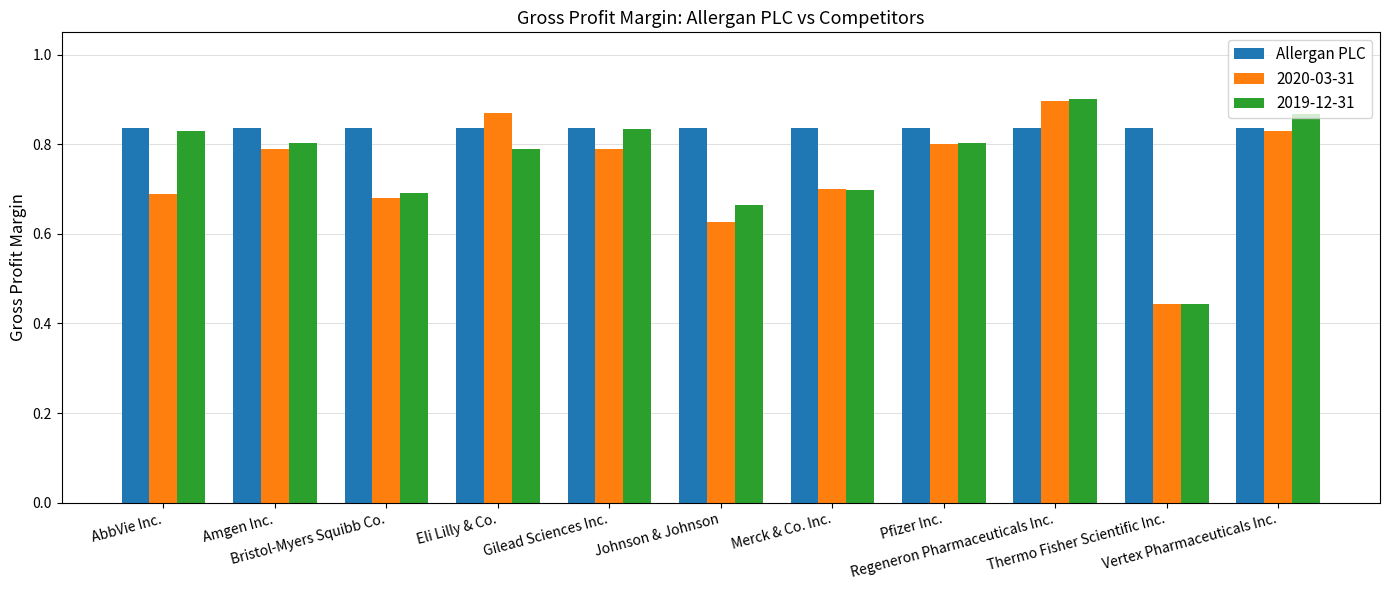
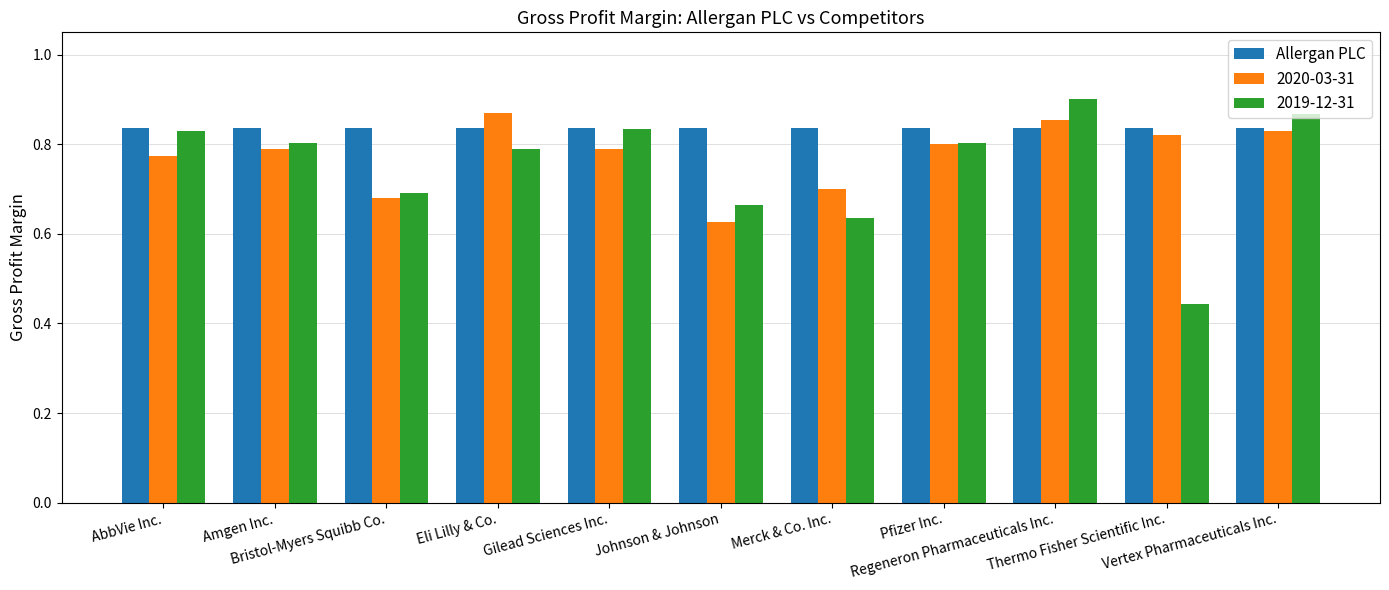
  {
    "Allergan PLC": {
      "AbbVie Inc.": 0.84,
      "Amgen Inc.": 0.84,
      "Bristol-Myers Squibb Co.": 0.84,
      "Eli Lilly & Co.": 0.84,
      "Gilead Sciences Inc.": 0.84,
      "Johnson & Johnson": 0.84,
      "Merck & Co. Inc.": 0.84,
      "Pfizer Inc.": 0.84,
      "Regeneron Pharmaceuticals Inc.": 0.84,
      "Thermo Fisher Scientific Inc.": 0.84,
      "Vertex Pharmaceuticals Inc.": 0.84
    },
    "2020-03-31": {
-     "AbbVie Inc.": 0.69,
+     "AbbVie Inc.": 0.77,
      "Amgen Inc.": 0.79,
      "Bristol-Myers Squibb Co.": 0.68,
      "Eli Lilly & Co.": 0.87,
      "Gilead Sciences Inc.": 0.79,
      "Johnson & Johnson": 0.63,
      "Merck & Co. Inc.": 0.70,
      "Pfizer Inc.": 0.80,
-     "Regeneron Pharmaceuticals Inc.": 0.90,
-     "Thermo Fisher Scientific Inc.": 0.44,
+     "Regeneron Pharmaceuticals Inc.": 0.85,
+     "Thermo Fisher Scientific Inc.": 0.82,
      "Vertex Pharmaceuticals Inc.": 0.83
    },
    "2019-12-31": {
      "AbbVie Inc.": 0.83,
      "Amgen Inc.": 0.80,
      "Bristol-Myers Squibb Co.": 0.69,
      "Eli Lilly & Co.": 0.79,
      "Gilead Sciences Inc.": 0.83,
      "Johnson & Johnson": 0.66,
-     "Merck & Co. Inc.": 0.70,
+     "Merck & Co. Inc.": 0.64,
      "Pfizer Inc.": 0.80,
      "Regeneron Pharmaceuticals Inc.": 0.90,
      "Thermo Fisher Scientific Inc.": 0.44
    }
  }
